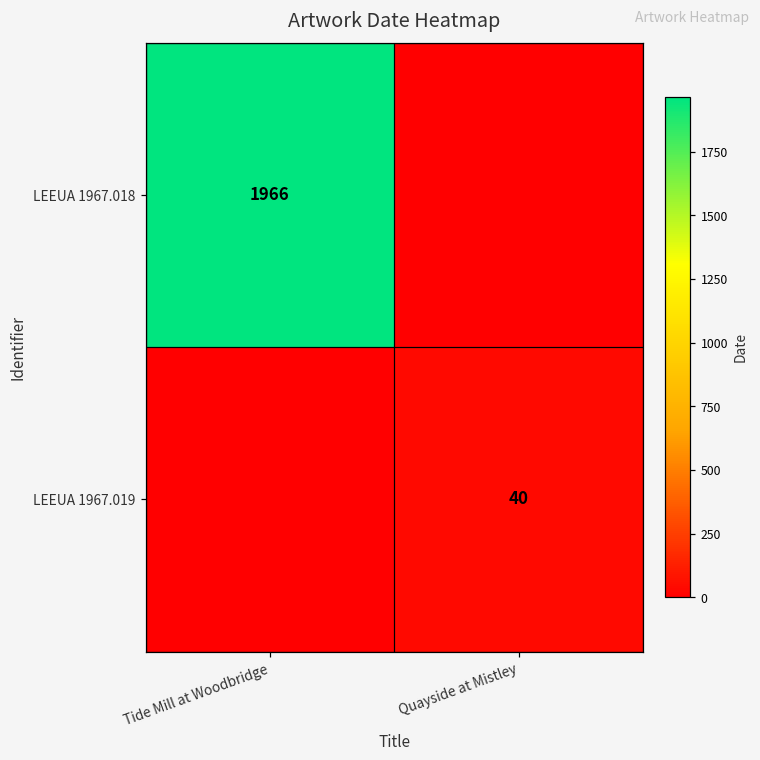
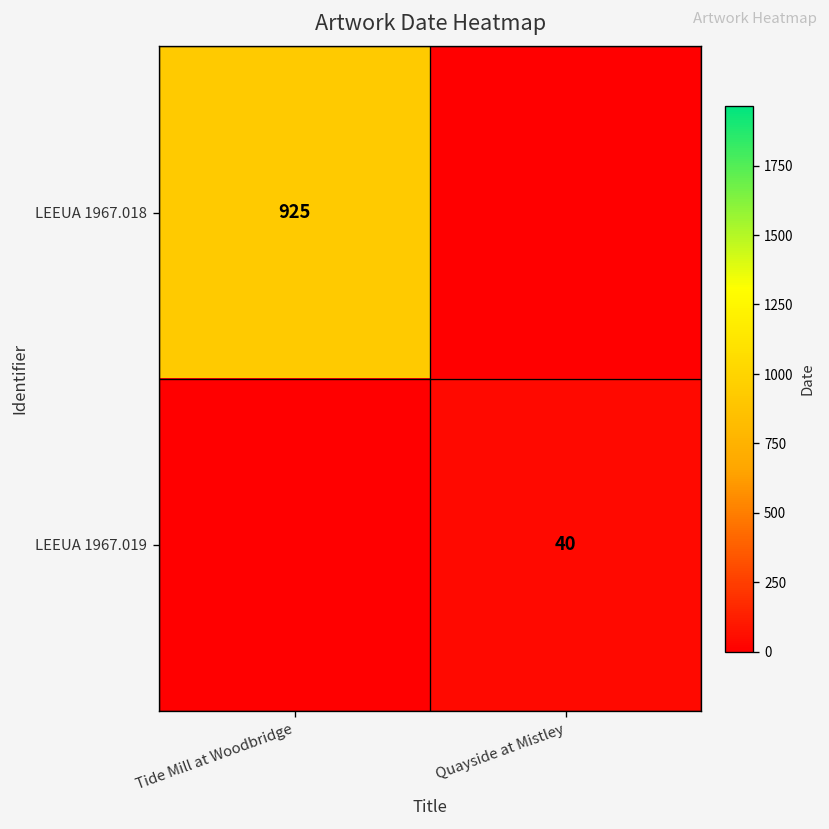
  {
    "LEEUA 1967.018": {
-     "Tide Mill at Woodbridge": 1966
+     "Tide Mill at Woodbridge": 925
    },
    "LEEUA 1967.019": {
      "Quayside at Mistley": 40
    }
  }
